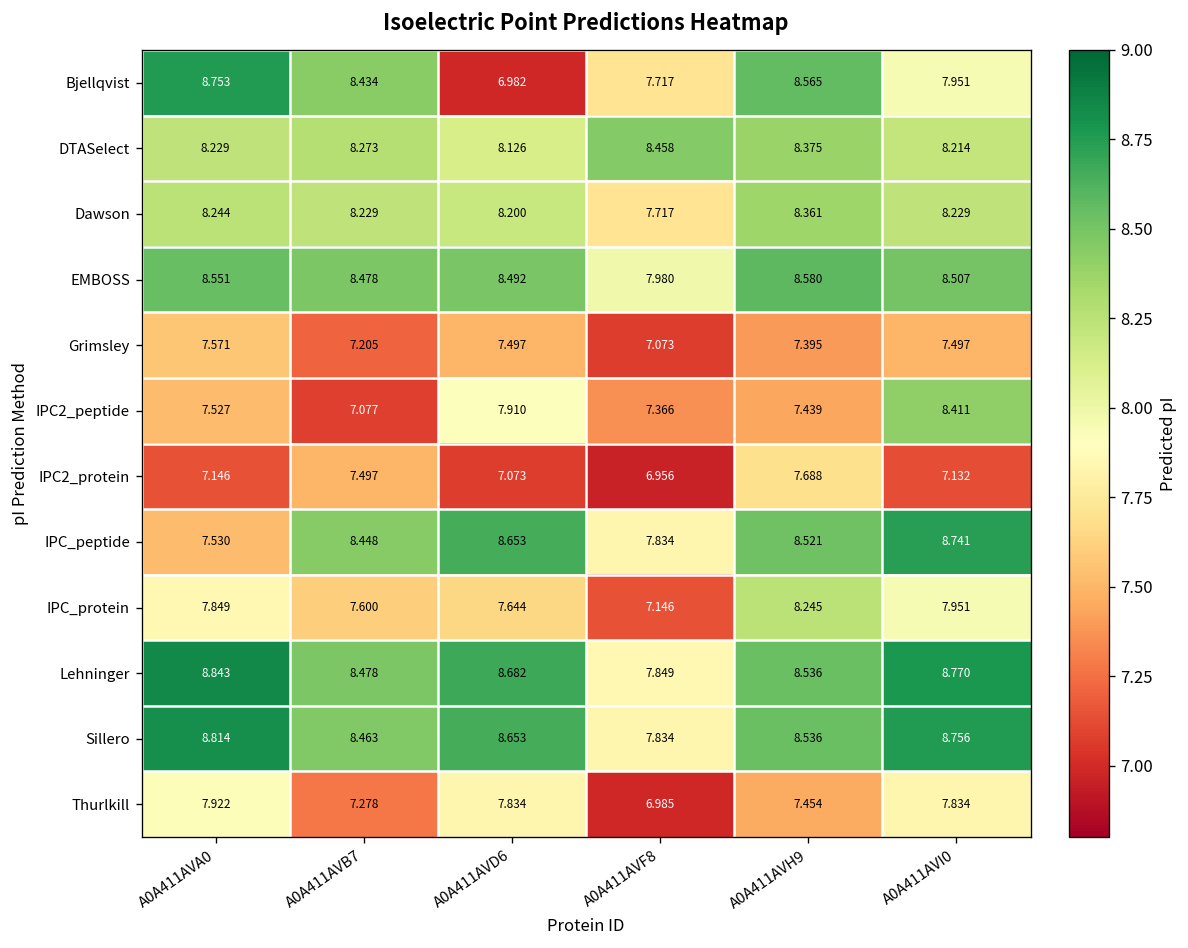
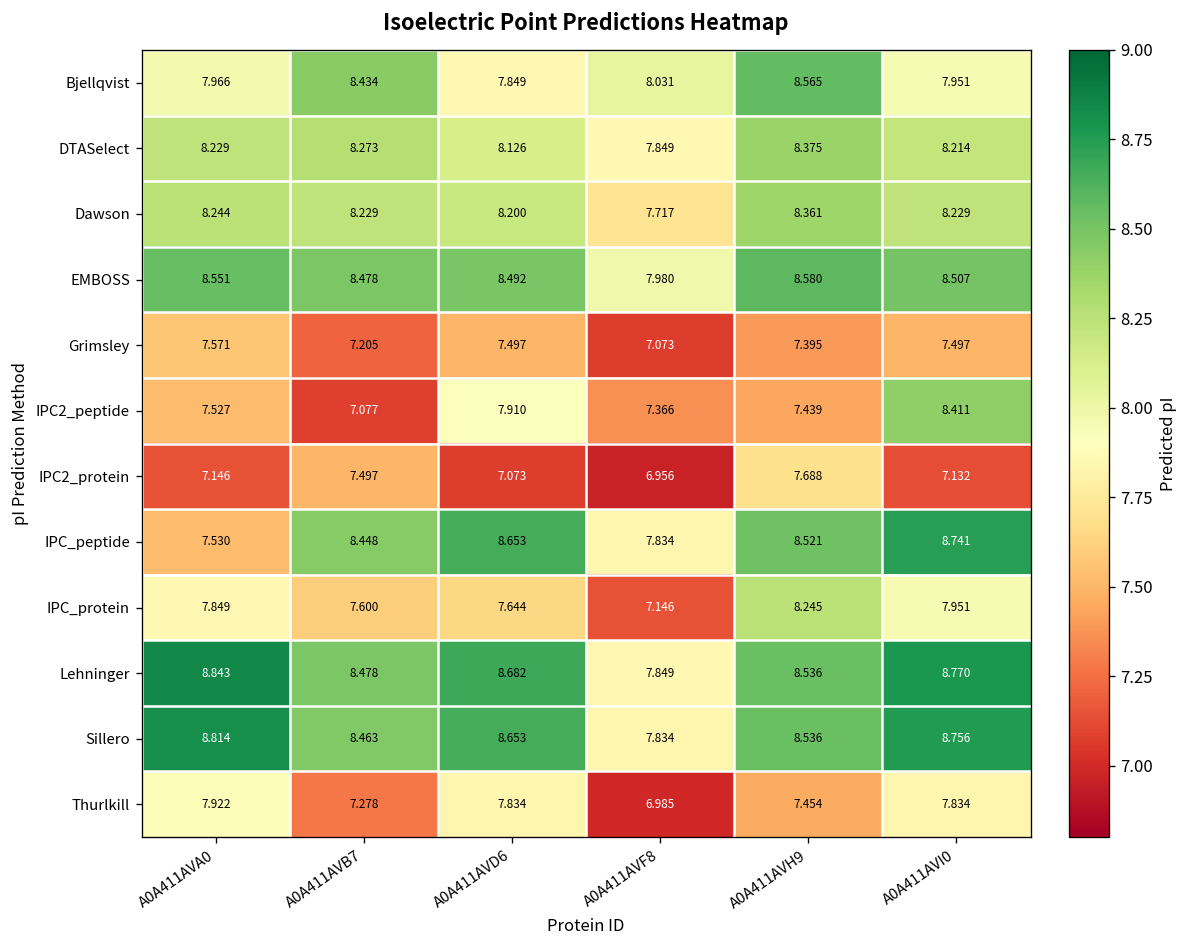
  {
    "Bjellqvist": {
-     "A0A411AVA0": 8.753,
+     "A0A411AVA0": 7.966,
      "A0A411AVB7": 8.434,
-     "A0A411AVD6": 6.982,
-     "A0A411AVF8": 7.717,
+     "A0A411AVD6": 7.849,
+     "A0A411AVF8": 8.031,
      "A0A411AVH9": 8.565,
      "A0A411AVI0": 7.951
    },
    "DTASelect": {
      "A0A411AVA0": 8.229,
      "A0A411AVB7": 8.273,
      "A0A411AVD6": 8.126,
-     "A0A411AVF8": 8.458,
+     "A0A411AVF8": 7.849,
      "A0A411AVH9": 8.375,
      "A0A411AVI0": 8.214
    },
    "Dawson": {
      "A0A411AVA0": 8.244,
      "A0A411AVB7": 8.229,
      "A0A411AVD6": 8.200,
      "A0A411AVF8": 7.717,
      "A0A411AVH9": 8.361,
      "A0A411AVI0": 8.229
    },
    "EMBOSS": {
      "A0A411AVA0": 8.551,
      "A0A411AVB7": 8.478,
      "A0A411AVD6": 8.492,
      "A0A411AVF8": 7.980,
      "A0A411AVH9": 8.580,
      "A0A411AVI0": 8.507
    },
    "Grimsley": {
      "A0A411AVA0": 7.571,
      "A0A411AVB7": 7.205,
      "A0A411AVD6": 7.497,
      "A0A411AVF8": 7.073,
      "A0A411AVH9": 7.395,
      "A0A411AVI0": 7.497
    },
    "IPC2_peptide": {
      "A0A411AVA0": 7.527,
      "A0A411AVB7": 7.077,
      "A0A411AVD6": 7.910,
      "A0A411AVF8": 7.366,
      "A0A411AVH9": 7.439,
      "A0A411AVI0": 8.411
    },
    "IPC2_protein": {
      "A0A411AVA0": 7.146,
      "A0A411AVB7": 7.497,
      "A0A411AVD6": 7.073,
      "A0A411AVF8": 6.956,
      "A0A411AVH9": 7.688,
      "A0A411AVI0": 7.132
    },
    "IPC_peptide": {
      "A0A411AVA0": 7.530,
      "A0A411AVB7": 8.448,
      "A0A411AVD6": 8.653,
      "A0A411AVF8": 7.834,
      "A0A411AVH9": 8.521,
      "A0A411AVI0": 8.741
    },
    "IPC_protein": {
      "A0A411AVA0": 7.849,
      "A0A411AVB7": 7.600,
      "A0A411AVD6": 7.644,
      "A0A411AVF8": 7.146,
      "A0A411AVH9": 8.245,
      "A0A411AVI0": 7.951
    },
    "Lehninger": {
      "A0A411AVA0": 8.843,
      "A0A411AVB7": 8.478,
      "A0A411AVD6": 8.682,
      "A0A411AVF8": 7.849,
      "A0A411AVH9": 8.536,
      "A0A411AVI0": 8.770
    },
    "Sillero": {
      "A0A411AVA0": 8.814,
      "A0A411AVB7": 8.463,
      "A0A411AVD6": 8.653,
      "A0A411AVF8": 7.834,
      "A0A411AVH9": 8.536,
      "A0A411AVI0": 8.756
    },
    "Thurlkill": {
      "A0A411AVA0": 7.922,
      "A0A411AVB7": 7.278,
      "A0A411AVD6": 7.834,
      "A0A411AVF8": 6.985,
      "A0A411AVH9": 7.454,
      "A0A411AVI0": 7.834
    }
  }
